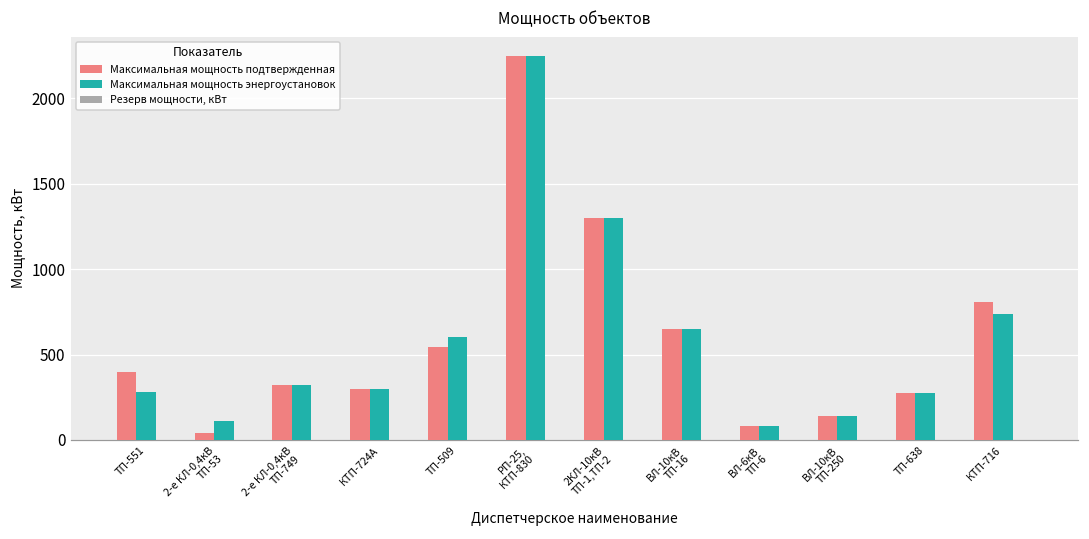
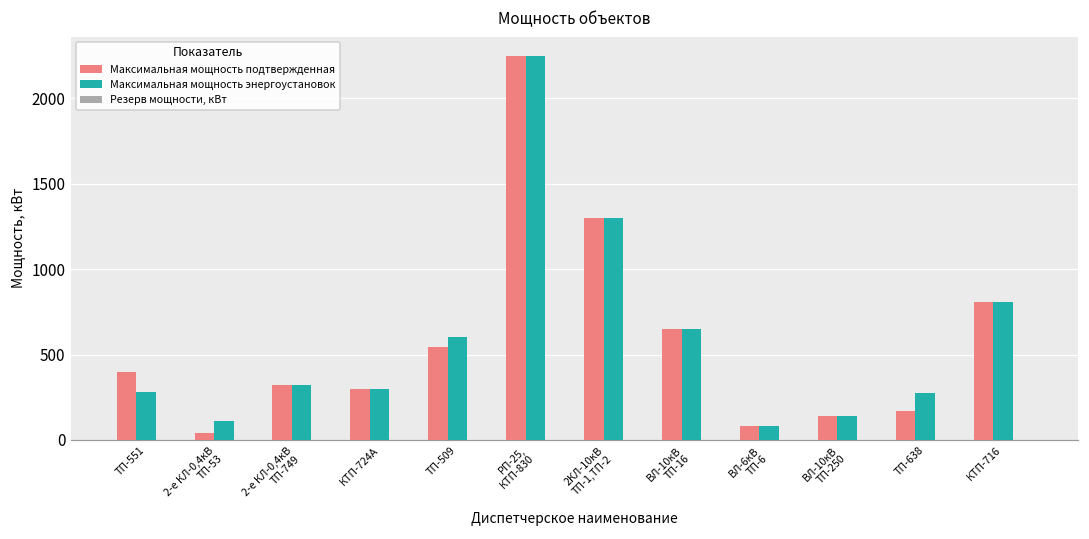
  {
    "Максимальная мощность подтвержденная": {
      "ТП-551": 400,
      "2-е КЛ-0,4кВ ТП-53": 40,
      "2-е КЛ-0,4кВ ТП-749": 320,
      "КТП-724А": 300,
      "ТП-509": 540,
      "РП-25, КТП-830": 2250,
      "2КЛ-10кВ ТП-1,ТП-2": 1300,
      "ВЛ-10кВ ТП-16": 650,
      "ВЛ-6кВ ТП-6": 80,
      "ВЛ-10кВ ТП-250": 140,
-     "ТП-638": 270,
+     "ТП-638": 170,
      "КТП-716": 810
    },
    "Максимальная мощность энергоустановок": {
      "ТП-551": 280,
      "2-е КЛ-0,4кВ ТП-53": 110,
      "2-е КЛ-0,4кВ ТП-749": 320,
      "КТП-724А": 300,
      "ТП-509": 600,
      "РП-25, КТП-830": 2250,
      "2КЛ-10кВ ТП-1,ТП-2": 1300,
      "ВЛ-10кВ ТП-16": 650,
      "ВЛ-6кВ ТП-6": 80,
      "ВЛ-10кВ ТП-250": 140,
      "ТП-638": 270,
-     "КТП-716": 740
+     "КТП-716": 810
    },
    "Резерв мощности, кВт": {
      "ТП-551": 0,
      "2-е КЛ-0,4кВ ТП-53": 0,
      "2-е КЛ-0,4кВ ТП-749": 0,
      "КТП-724А": 0,
      "ТП-509": 0,
      "РП-25, КТП-830": 0,
      "2КЛ-10кВ ТП-1,ТП-2": 0,
      "ВЛ-10кВ ТП-16": 0,
      "ВЛ-6кВ ТП-6": 0,
      "ВЛ-10кВ ТП-250": 0,
      "ТП-638": 0,
      "КТП-716": 0
    }
  }
